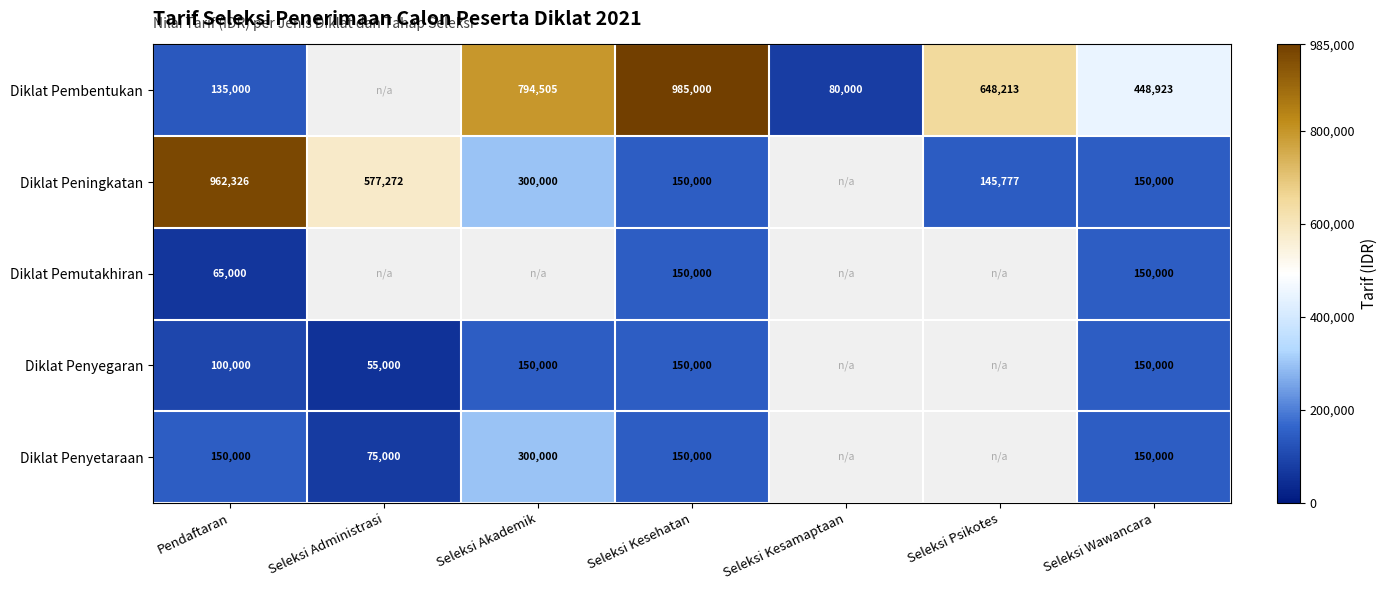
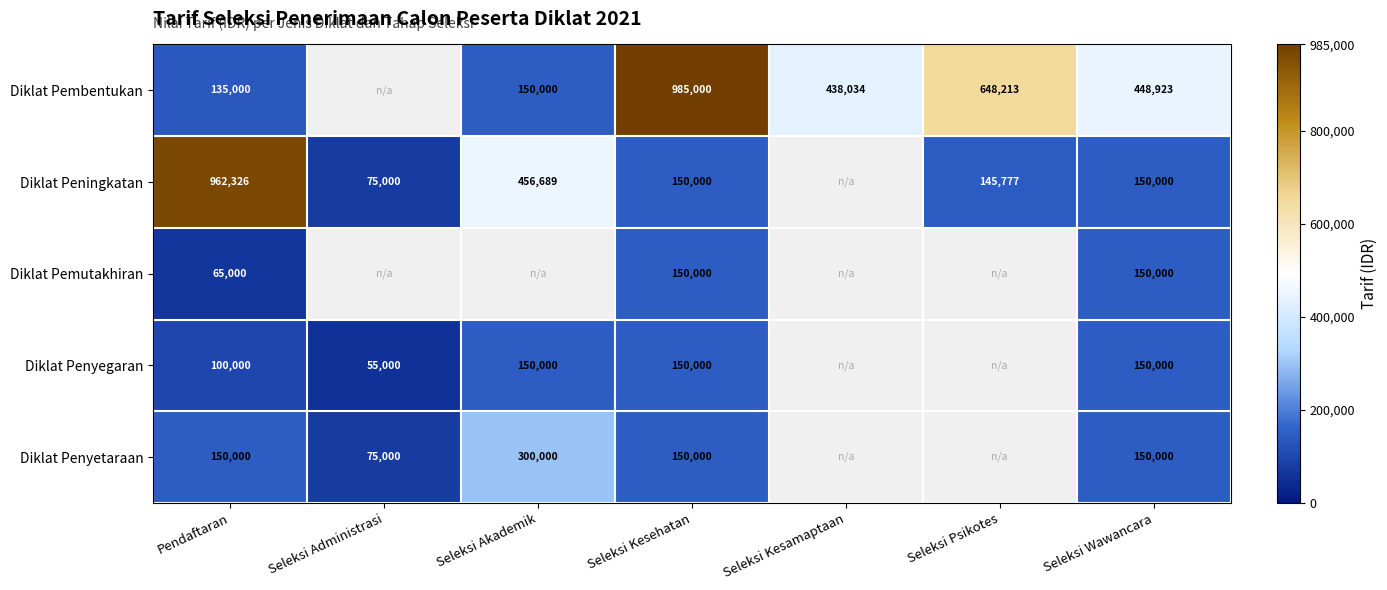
  {
    "Diklat Pembentukan": {
      "Pendaftaran": "135,000",
-     "Seleksi Akademik": "794,505",
+     "Seleksi Akademik": "150,000",
      "Seleksi Kesehatan": "985,000",
-     "Seleksi Kesamaptaan": "80,000",
+     "Seleksi Kesamaptaan": "438,034",
      "Seleksi Psikotes": "648,213",
      "Seleksi Wawancara": "448,923"
    },
    "Diklat Peningkatan": {
      "Pendaftaran": "962,326",
-     "Seleksi Administrasi": "577,272",
-     "Seleksi Akademik": "300,000",
+     "Seleksi Administrasi": "75,000",
+     "Seleksi Akademik": "456,689",
      "Seleksi Kesehatan": "150,000",
      "Seleksi Psikotes": "145,777",
      "Seleksi Wawancara": "150,000"
    },
    "Diklat Pemutakhiran": {
      "Pendaftaran": "65,000",
      "Seleksi Kesehatan": "150,000",
      "Seleksi Wawancara": "150,000"
    },
    "Diklat Penyegaran": {
      "Pendaftaran": "100,000",
      "Seleksi Administrasi": "55,000",
      "Seleksi Akademik": "150,000",
      "Seleksi Kesehatan": "150,000",
      "Seleksi Wawancara": "150,000"
    },
    "Diklat Penyetaraan": {
      "Pendaftaran": "150,000",
      "Seleksi Administrasi": "75,000",
      "Seleksi Akademik": "300,000",
      "Seleksi Kesehatan": "150,000",
      "Seleksi Wawancara": "150,000"
    }
  }
